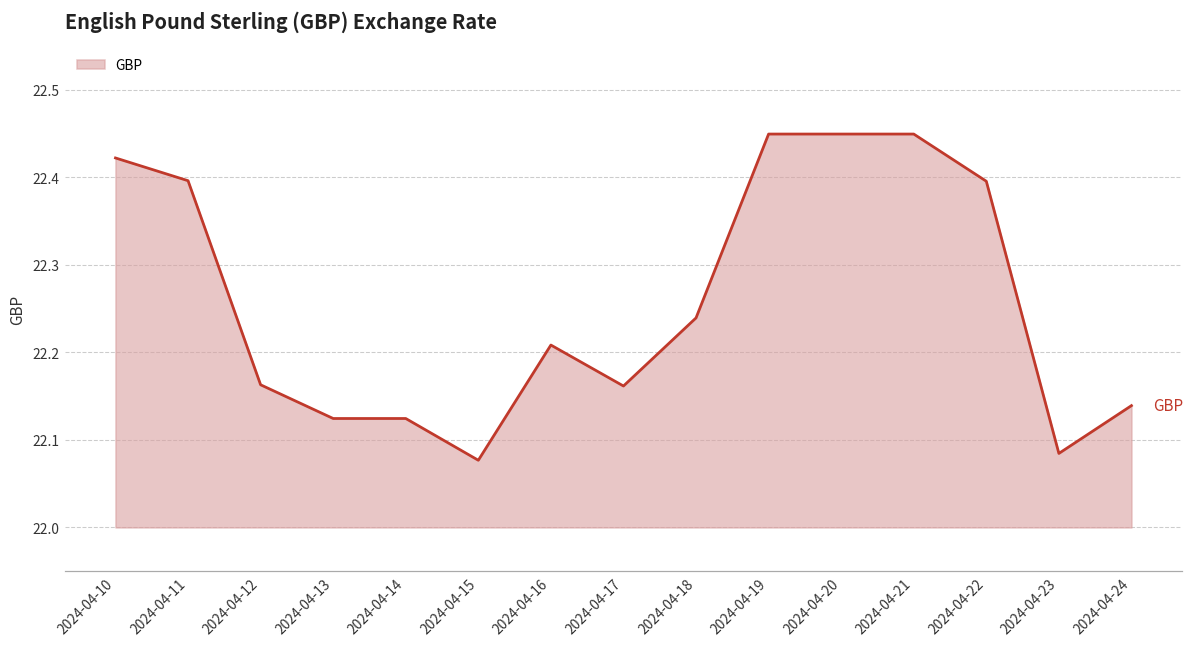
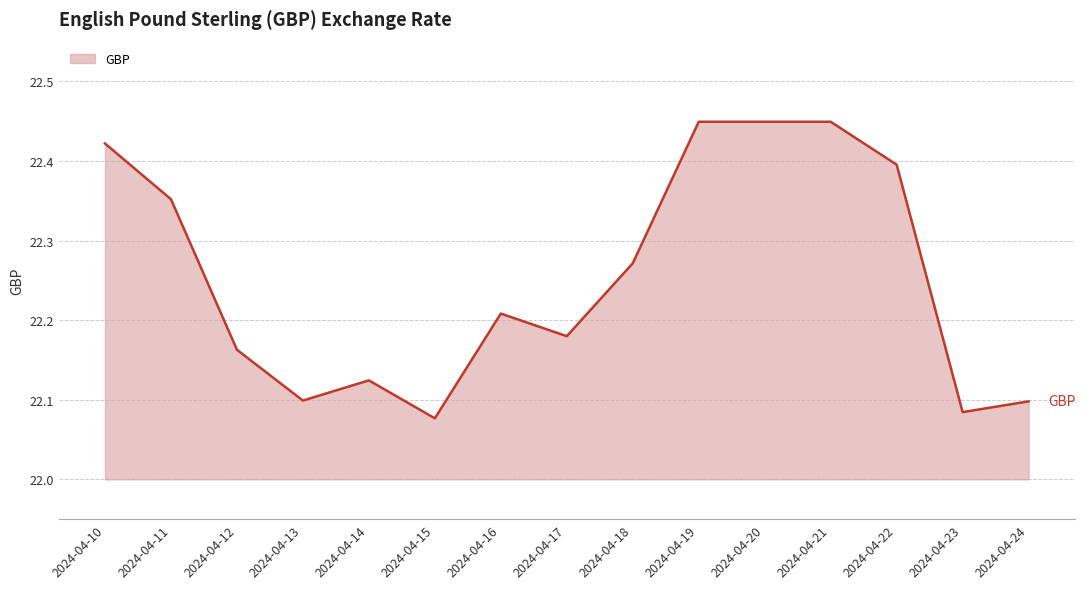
  {
    "2024-04-10": 22.42,
-   "2024-04-11": 22.40,
+   "2024-04-11": 22.35,
    "2024-04-12": 22.16,
-   "2024-04-13": 22.12,
+   "2024-04-13": 22.10,
    "2024-04-14": 22.12,
    "2024-04-15": 22.08,
    "2024-04-16": 22.21,
-   "2024-04-17": 22.16,
-   "2024-04-18": 22.24,
+   "2024-04-17": 22.18,
+   "2024-04-18": 22.27,
    "2024-04-19": 22.45,
    "2024-04-20": 22.45,
    "2024-04-21": 22.45,
    "2024-04-22": 22.40,
    "2024-04-23": 22.08,
-   "2024-04-24": 22.14
+   "2024-04-24": 22.10
  }
